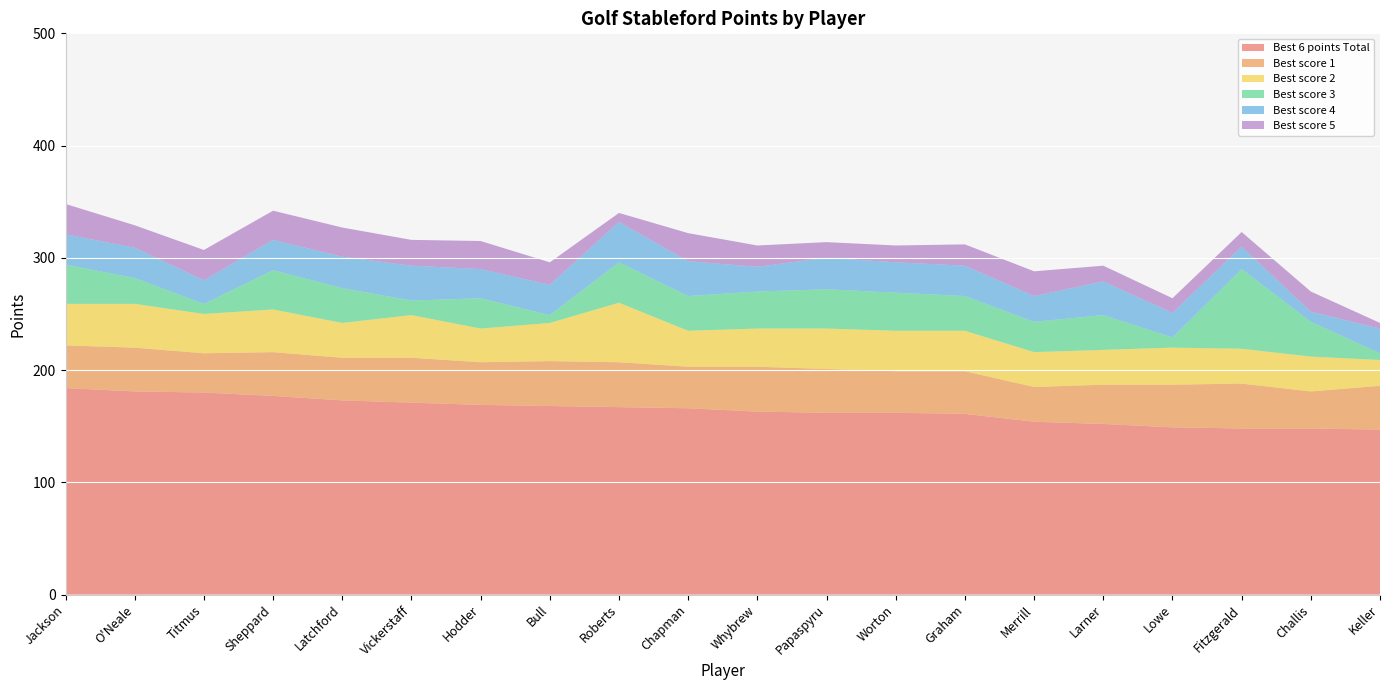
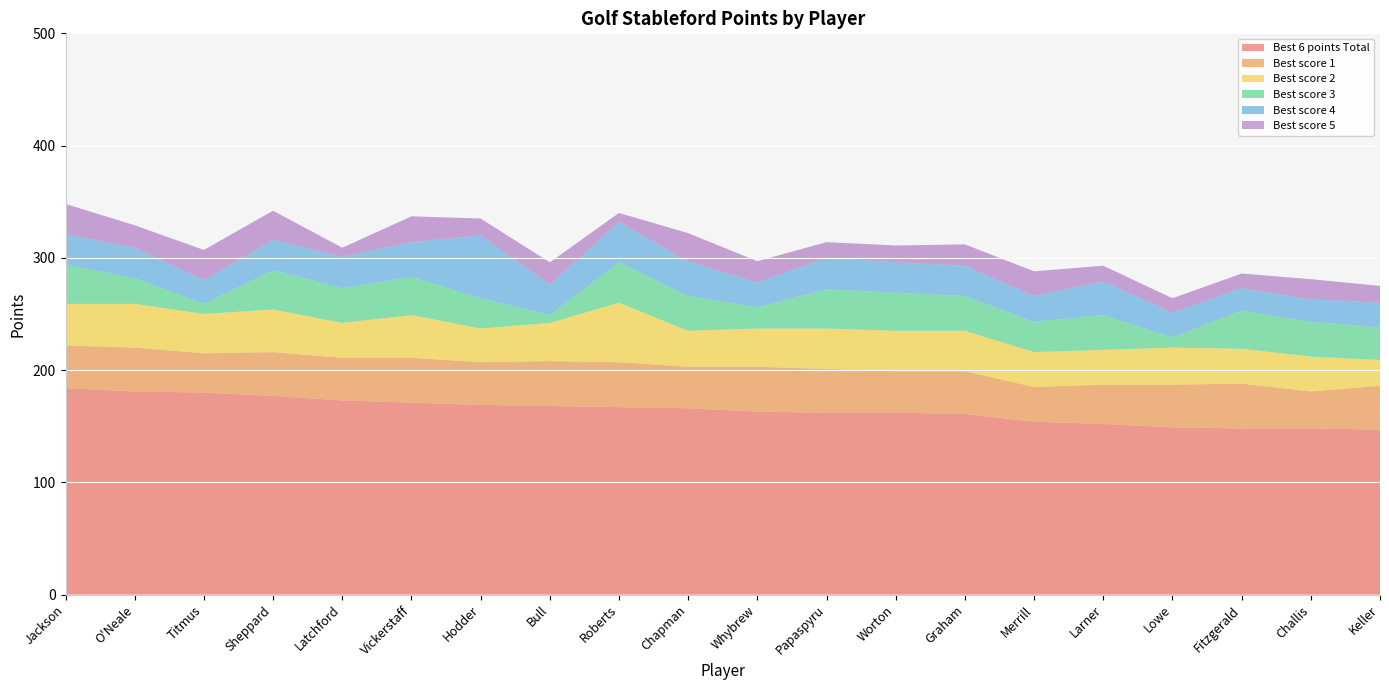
  {
    "Best score 2": {
      "Jackson": 37,
      "O'Neale": 39,
      "Titmus": 35,
      "Sheppard": 38,
      "Latchford": 31,
      "Vickerstaff": 38,
      "Hodder": 30,
      "Bull": 34,
      "Roberts": 53,
      "Chapman": 32,
      "Whybrew": 34,
      "Papaspyru": 36,
      "Worton": 36,
      "Graham": 36,
      "Merrill": 31,
      "Larner": 31,
      "Lowe": 33,
      "Fitzgerald": 31,
      "Challis": 31,
      "Keller": 23
    },
    "Best score 3": {
      "Jackson": 35,
      "O'Neale": 23,
      "Titmus": 9,
      "Sheppard": 35,
      "Latchford": 31,
-     "Vickerstaff": 13,
+     "Vickerstaff": 34,
      "Hodder": 27,
      "Bull": 7,
      "Roberts": 36,
      "Chapman": 31,
-     "Whybrew": 33,
+     "Whybrew": 19,
      "Papaspyru": 35,
      "Worton": 34,
      "Graham": 31,
      "Merrill": 27,
      "Larner": 31,
      "Lowe": 9,
-     "Fitzgerald": 71,
+     "Fitzgerald": 34,
      "Challis": 31,
-     "Keller": 6
+     "Keller": 29
    },
    "Best score 4": {
      "Jackson": 27,
      "O'Neale": 27,
      "Titmus": 21,
      "Sheppard": 27,
      "Latchford": 28,
      "Vickerstaff": 31,
-     "Hodder": 26,
+     "Hodder": 56,
      "Bull": 27,
      "Roberts": 36,
      "Chapman": 31,
      "Whybrew": 22,
      "Papaspyru": 28,
      "Worton": 27,
      "Graham": 27,
      "Merrill": 23,
      "Larner": 30,
      "Lowe": 22,
      "Fitzgerald": 20,
-     "Challis": 9,
+     "Challis": 20,
      "Keller": 22
    },
    "Best score 5": {
      "Jackson": 27,
      "O'Neale": 20,
      "Titmus": 27,
      "Sheppard": 26,
-     "Latchford": 26,
+     "Latchford": 8,
      "Vickerstaff": 23,
-     "Hodder": 25,
+     "Hodder": 15,
      "Bull": 20,
      "Roberts": 8,
      "Chapman": 25,
      "Whybrew": 19,
      "Papaspyru": 14,
      "Worton": 15,
      "Graham": 19,
      "Merrill": 22,
      "Larner": 14,
      "Lowe": 13,
      "Fitzgerald": 13,
      "Challis": 18,
-     "Keller": 5
+     "Keller": 15
    }
  }
